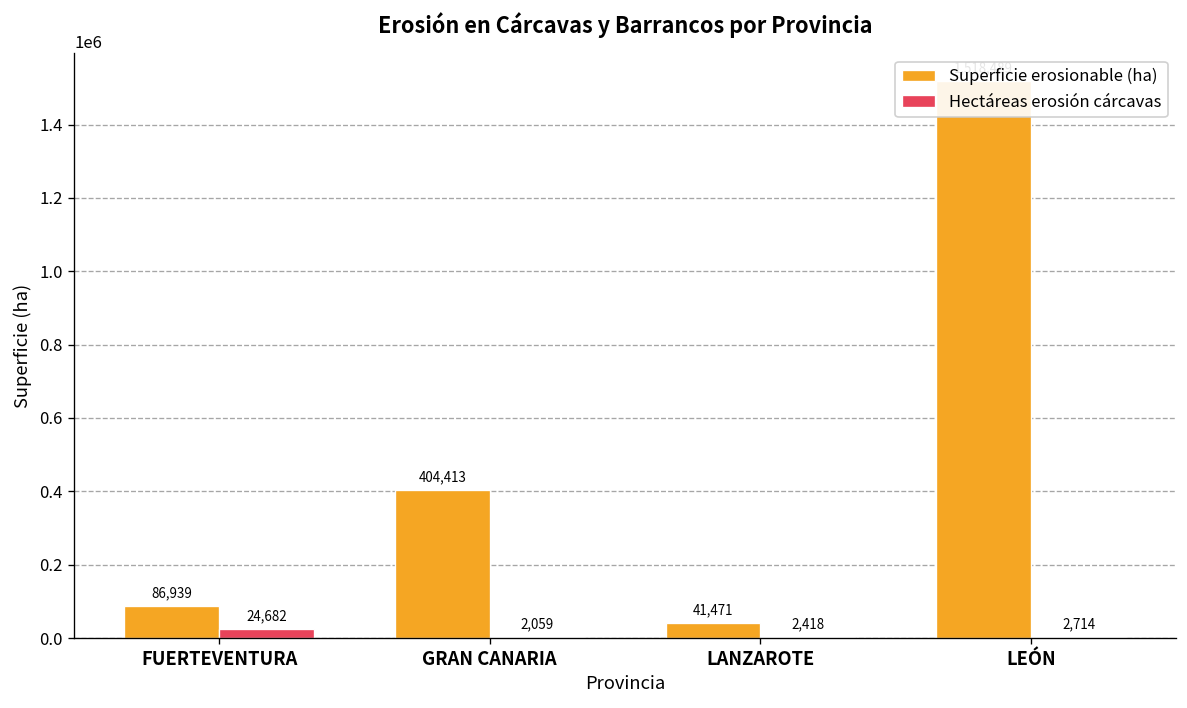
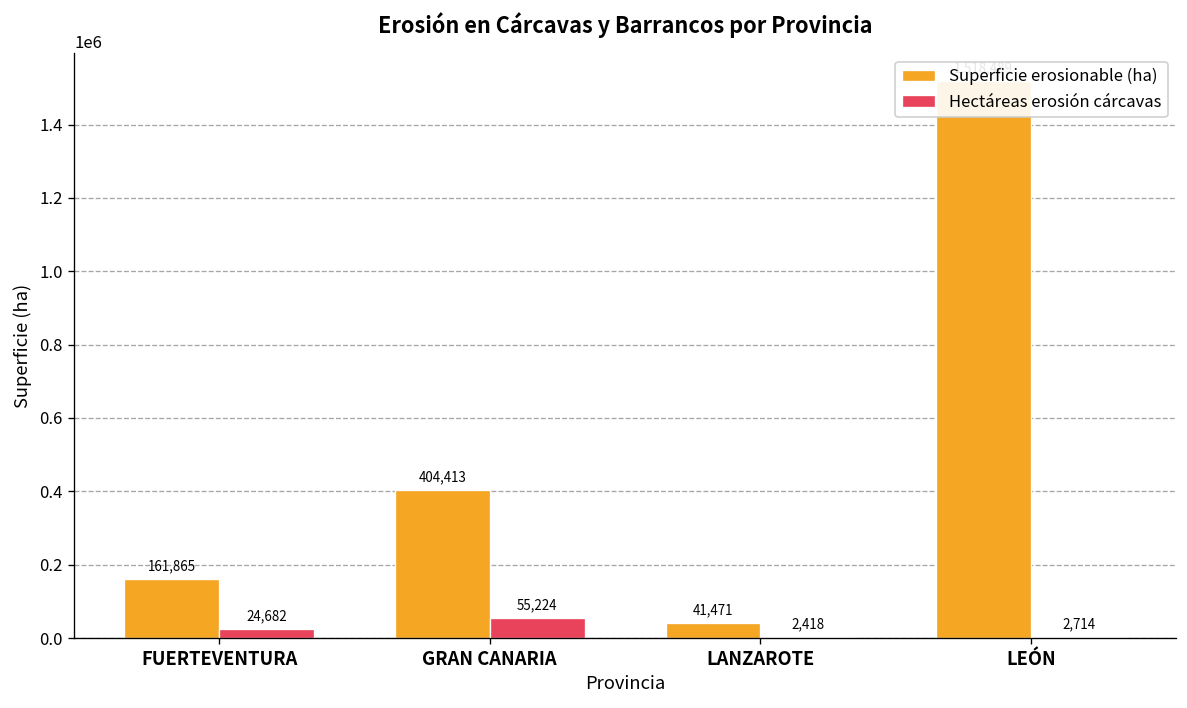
  {
    "Superficie erosionable (ha)": {
-     "FUERTEVENTURA": "86,939",
+     "FUERTEVENTURA": "161,865",
      "GRAN CANARIA": "404,413",
      "LANZAROTE": "41,471"
    },
    "Hectáreas erosión cárcavas": {
      "FUERTEVENTURA": "24,682",
-     "GRAN CANARIA": "2,059",
+     "GRAN CANARIA": "55,224",
      "LANZAROTE": "2,418",
      "LEÓN": "2,714"
    }
  }
